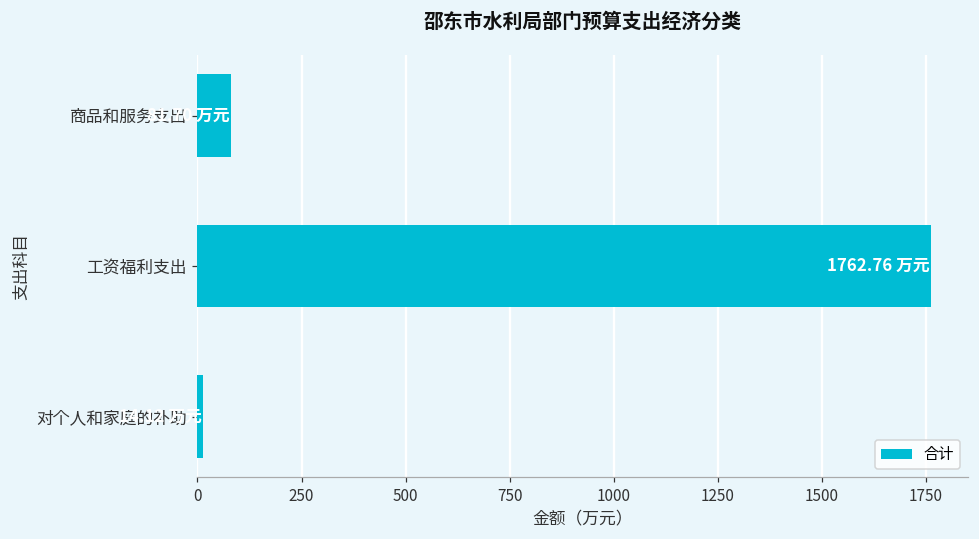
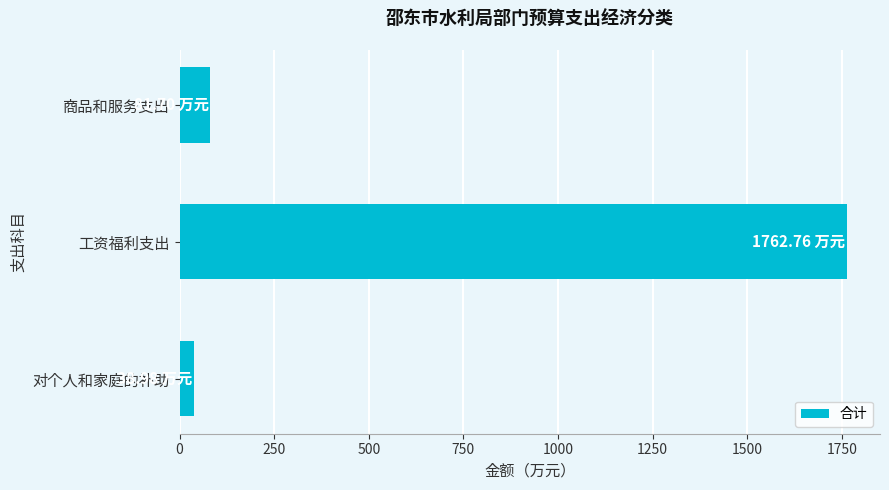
  {
    "商品和服务支出": 80,
-   "对个人和家庭的补助": 10
+   "对个人和家庭的补助": 40
  }
